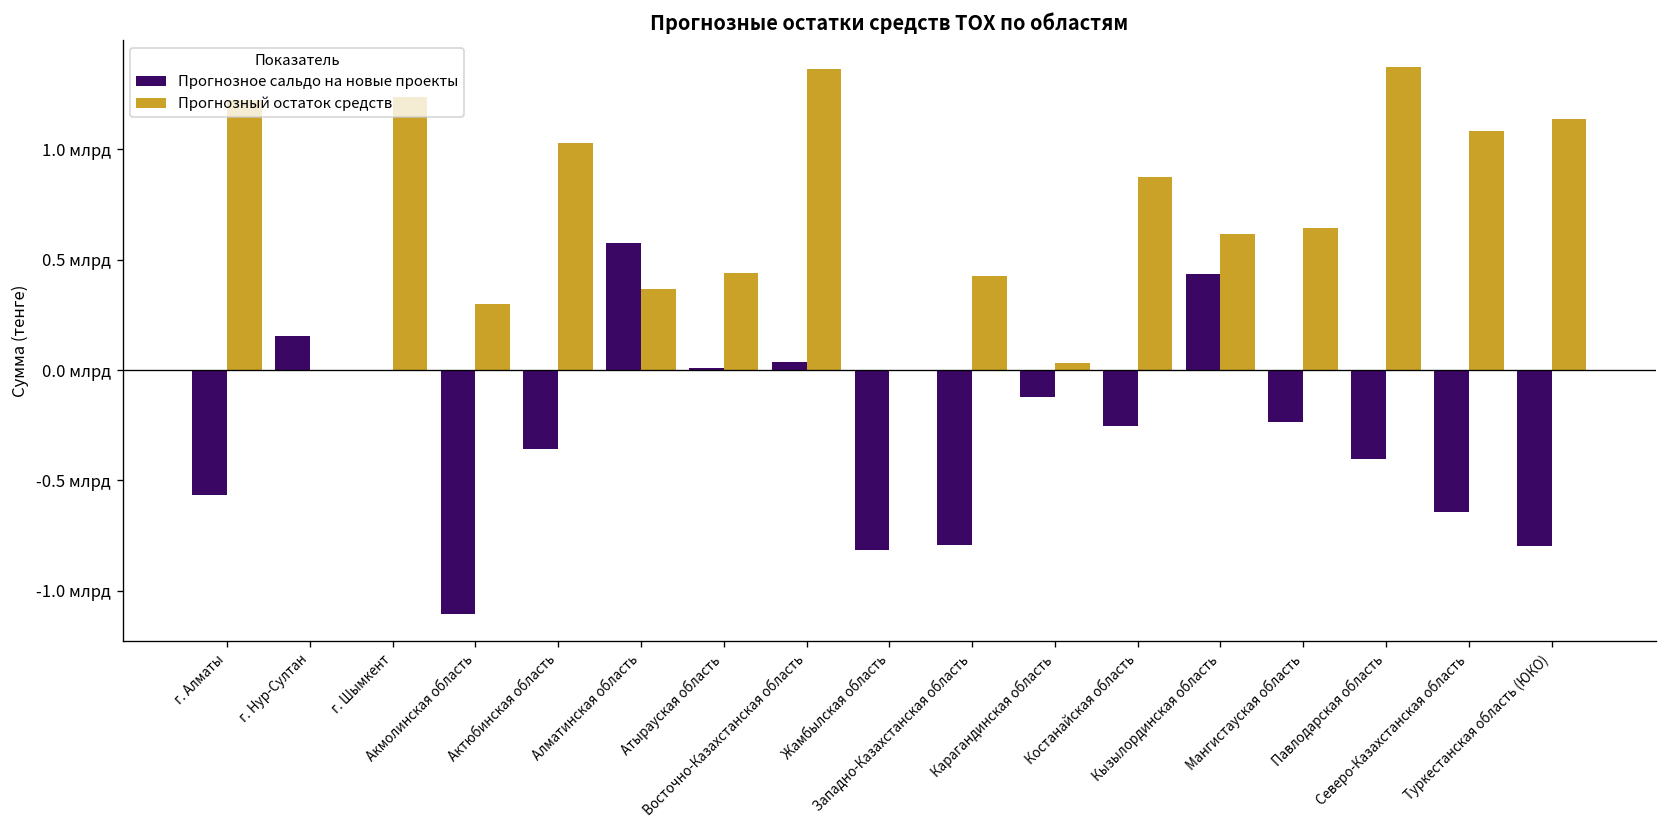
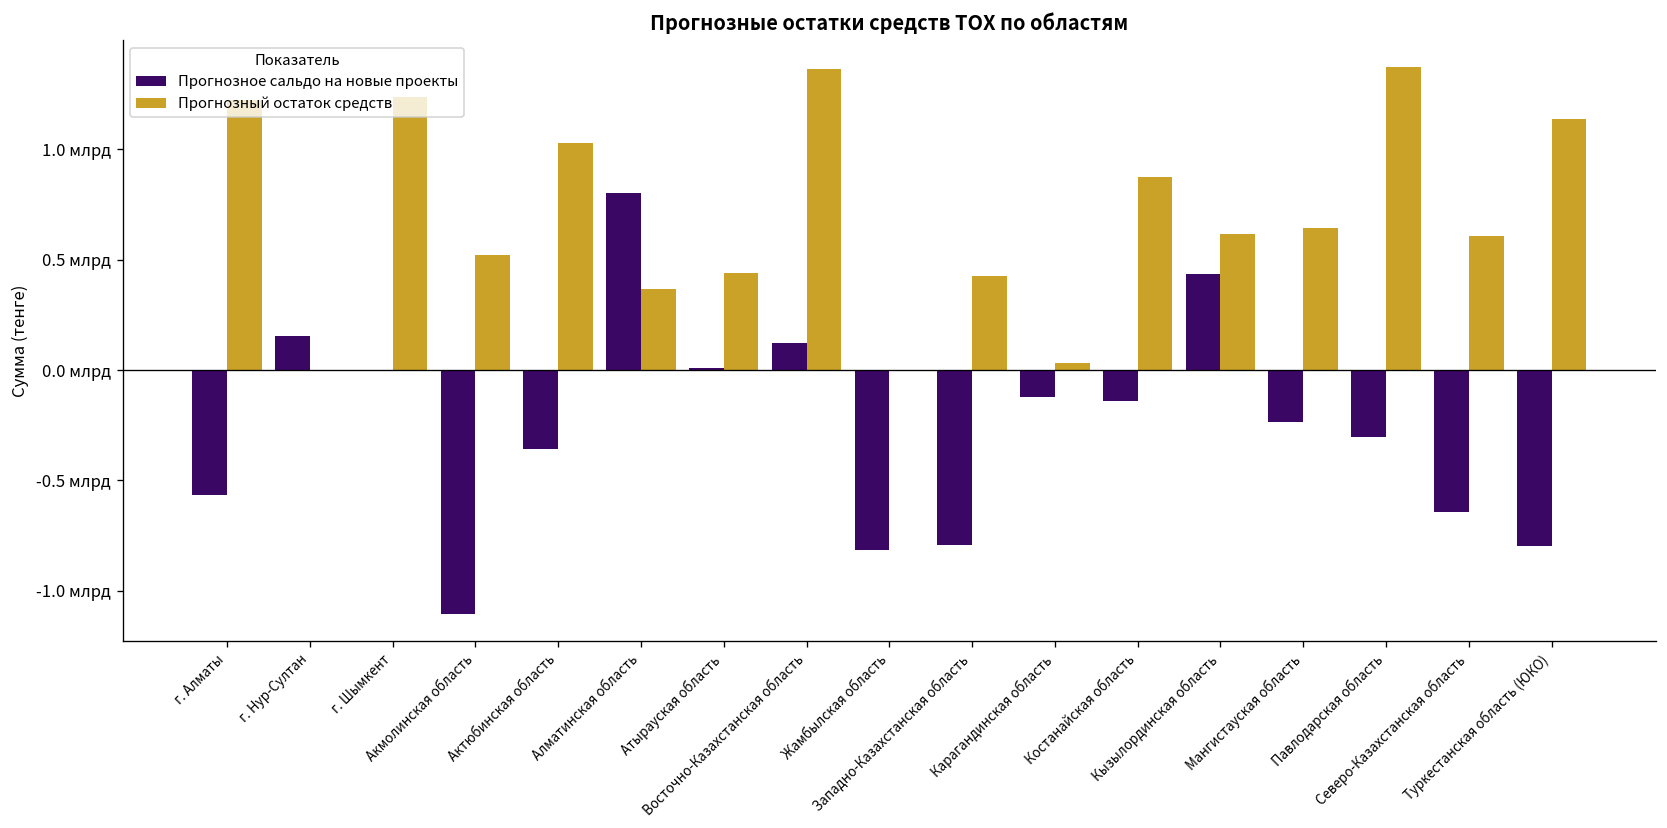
  {
    "Прогнозное сальдо на новые проекты": {
      "г. Алматы": "-0.57 млрд",
      "г. Нур-Султан": "0.15 млрд",
      "г. Шымкент": "0.00 млрд",
      "Акмолинская область": "-1.10 млрд",
      "Актюбинская область": "-0.36 млрд",
-     "Алматинская область": "0.58 млрд",
-     "Восточно-Казахстанская область": "0.04 млрд",
+     "Алматинская область": "0.80 млрд",
+     "Восточно-Казахстанская область": "0.12 млрд",
      "Жамбылская область": "-0.81 млрд",
      "Западно-Казахстанская область": "-0.79 млрд",
      "Карагандинская область": "-0.12 млрд",
-     "Костанайская область": "-0.25 млрд",
+     "Костанайская область": "-0.14 млрд",
      "Кызылординская область": "0.43 млрд",
      "Мангистауская область": "-0.23 млрд",
-     "Павлодарская область": "-0.40 млрд",
+     "Павлодарская область": "-0.30 млрд",
      "Северо-Казахстанская область": "-0.64 млрд",
      "Туркестанская область (ЮКО)": "-0.80 млрд"
    },
    "Прогнозный остаток средств": {
      "г. Нур-Султан": "0.00 млрд",
-     "Акмолинская область": "0.30 млрд",
+     "Акмолинская область": "0.52 млрд",
      "Актюбинская область": "1.03 млрд",
      "Алматинская область": "0.37 млрд",
      "Атырауская область": "0.44 млрд",
      "Восточно-Казахстанская область": "1.37 млрд",
      "Жамбылская область": "0.00 млрд",
      "Западно-Казахстанская область": "0.43 млрд",
      "Карагандинская область": "0.03 млрд",
      "Костанайская область": "0.87 млрд",
      "Кызылординская область": "0.62 млрд",
      "Мангистауская область": "0.65 млрд",
      "Павлодарская область": "1.37 млрд",
-     "Северо-Казахстанская область": "1.08 млрд",
+     "Северо-Казахстанская область": "0.61 млрд",
      "Туркестанская область (ЮКО)": "1.14 млрд"
    }
  }
